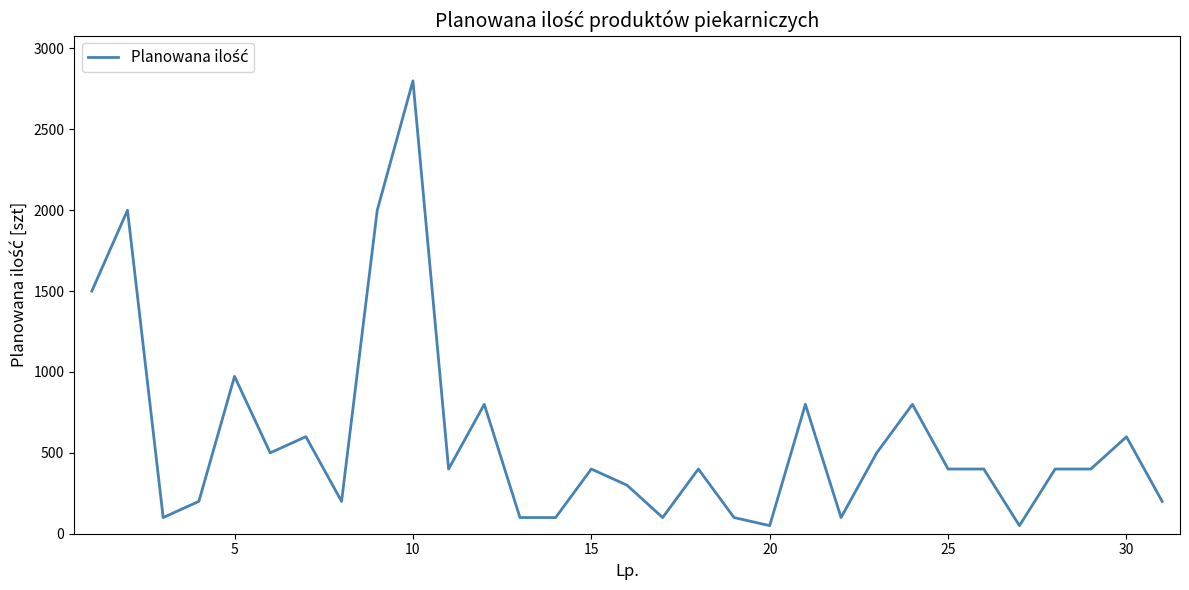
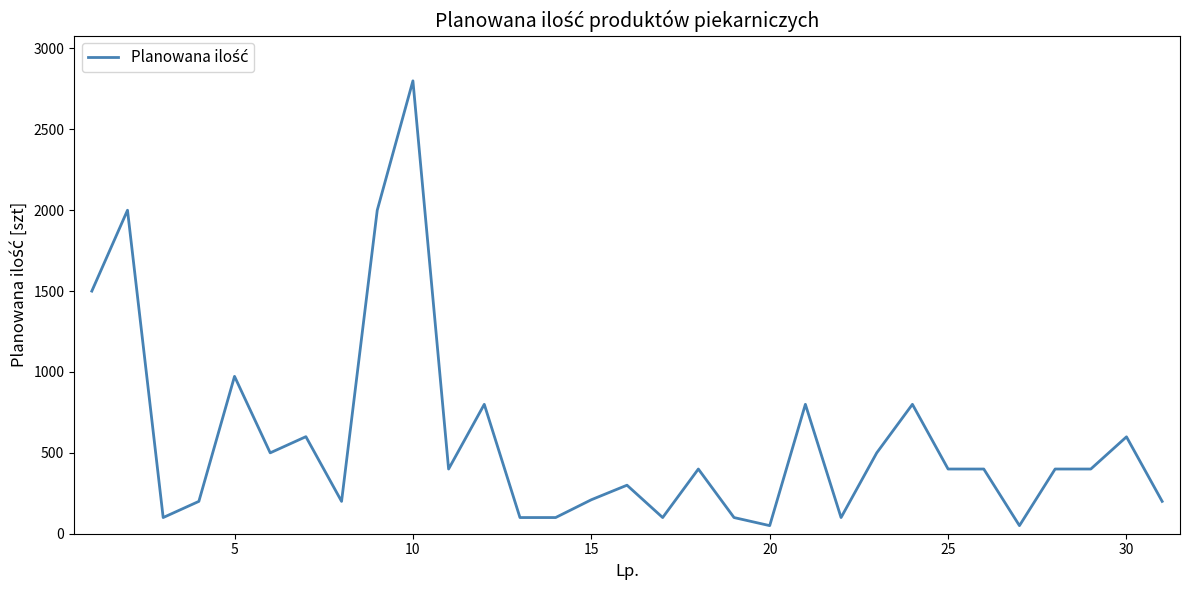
  {
    "5": 970,
    "10": 2800,
-   "15": 400,
+   "15": 210,
    "20": 50,
    "25": 400,
    "30": 600
  }
